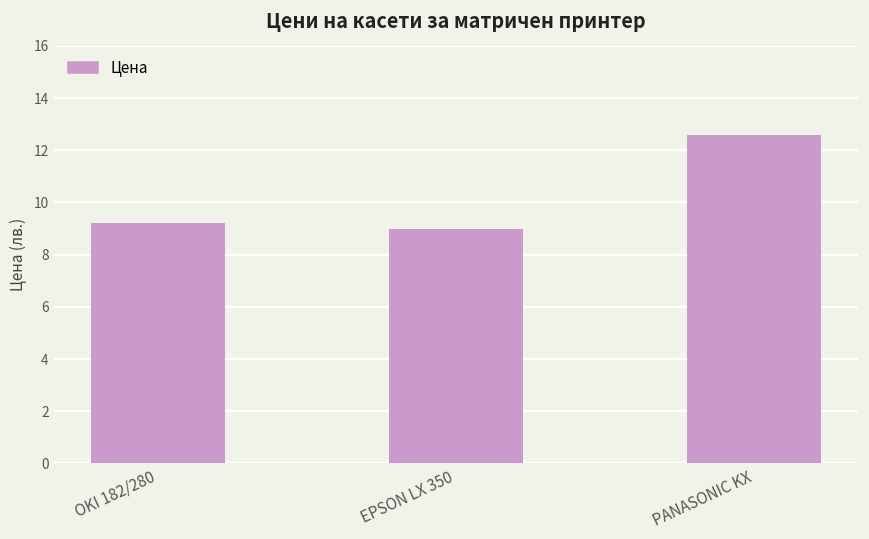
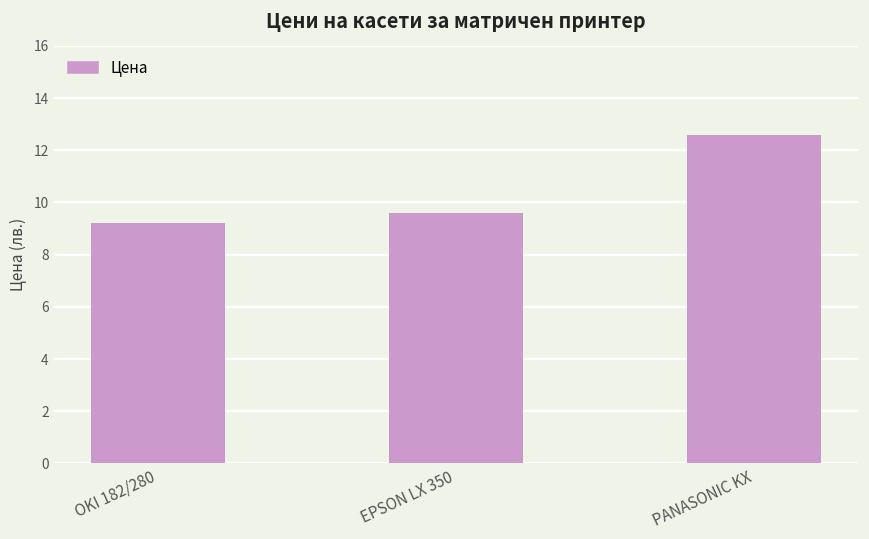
  {
    "OKI 182/280": 9.2,
-   "EPSON LX 350": 9.0,
+   "EPSON LX 350": 9.6,
    "PANASONIC KX": 12.6
  }
